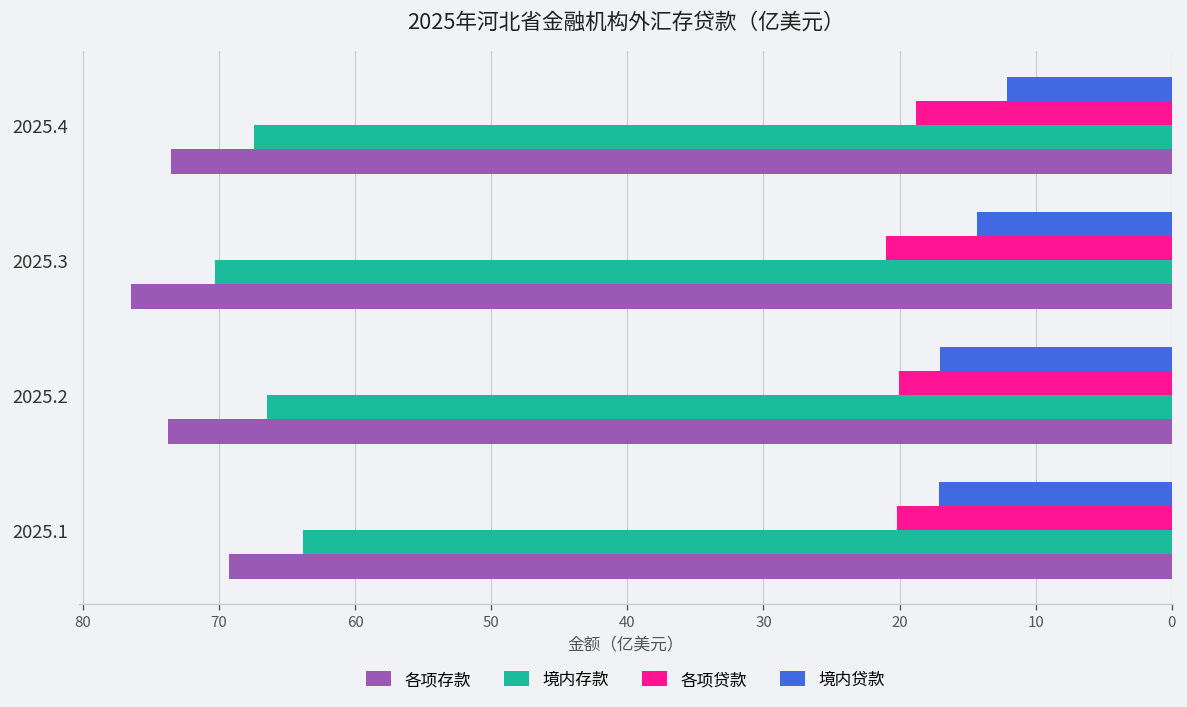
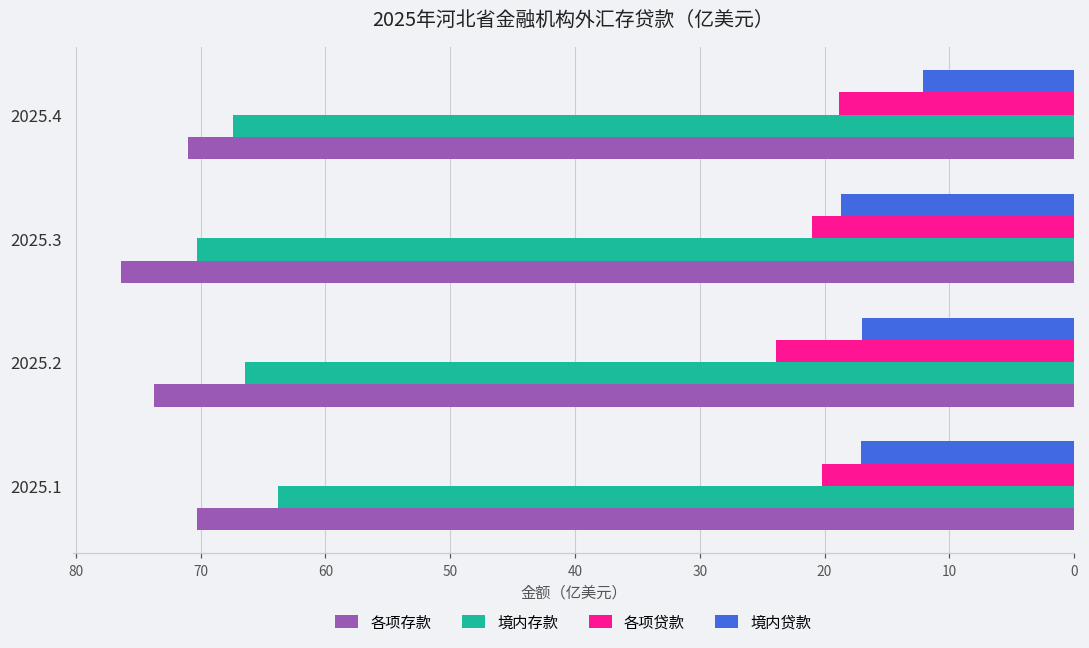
  {
    "各项存款": {
-     "2025.4": 73.5,
+     "2025.4": 71.0,
      "2025.3": 76.4,
      "2025.2": 73.7,
-     "2025.1": 69.3
+     "2025.1": 70.3
    },
    "境内存款": {
      "2025.4": 67.4,
      "2025.3": 70.3,
      "2025.2": 66.5,
      "2025.1": 63.8
    },
    "各项贷款": {
      "2025.4": 18.8,
      "2025.3": 21.0,
-     "2025.2": 20.0,
+     "2025.2": 23.9,
      "2025.1": 20.2
    },
    "境内贷款": {
      "2025.4": 12.1,
-     "2025.3": 14.3,
+     "2025.3": 18.7,
      "2025.2": 17.0,
      "2025.1": 17.1
    }
  }
